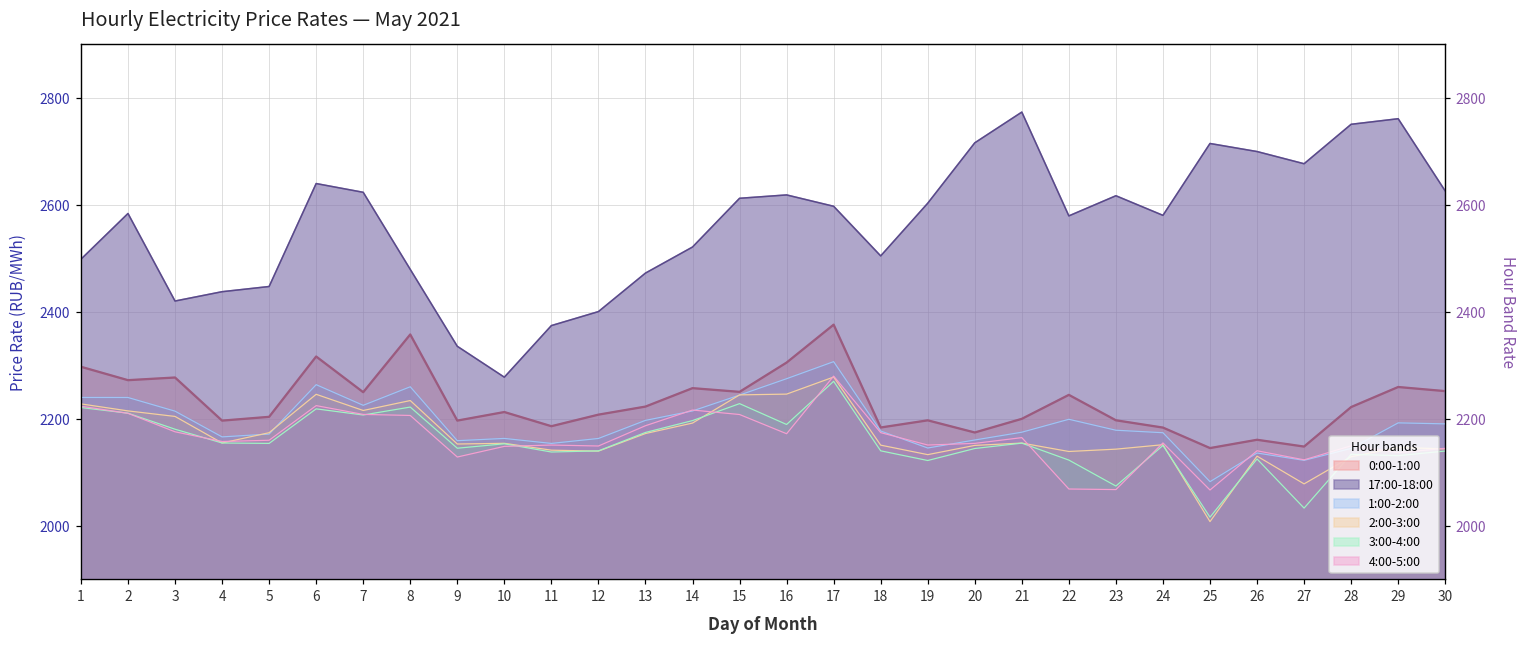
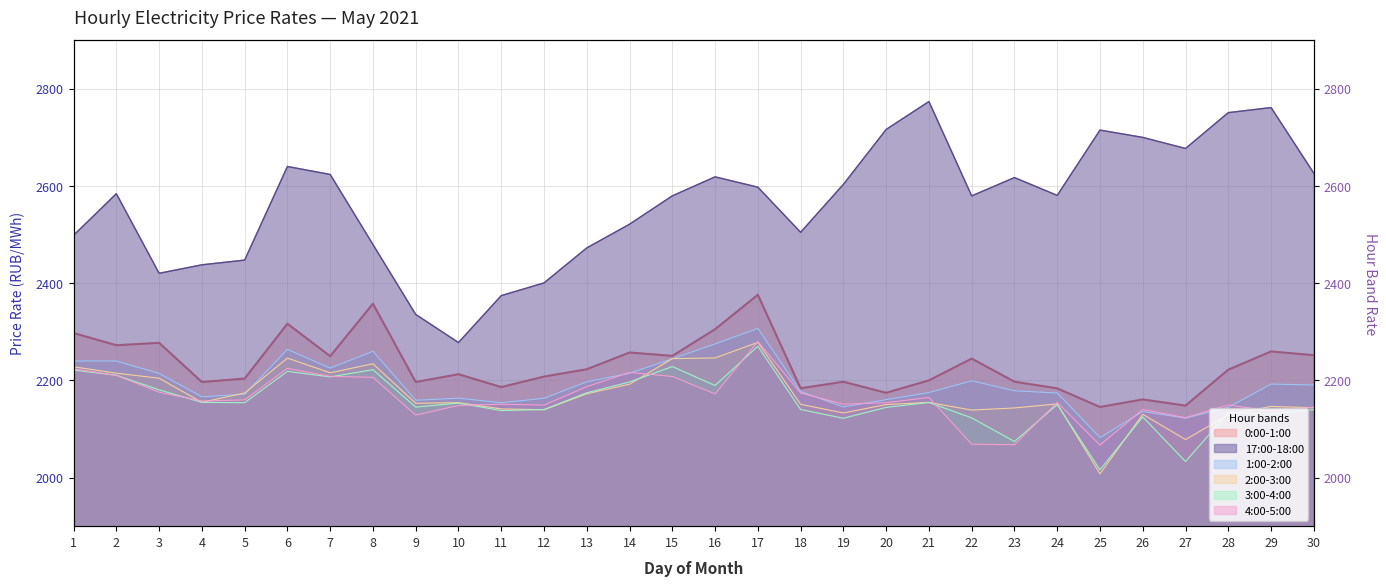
  {
    "17:00-18:00": {
      "1": 2500,
      "2": 2580,
      "3": 2420,
      "4": 2440,
      "5": 2450,
      "6": 2640,
      "7": 2620,
      "8": 2480,
      "9": 2340,
      "10": 2280,
      "11": 2370,
      "12": 2400,
      "13": 2470,
      "14": 2520,
-     "15": 2610,
+     "15": 2580,
      "16": 2620,
      "17": 2600,
      "18": 2500,
      "19": 2600,
      "20": 2720,
      "21": 2770,
      "22": 2580,
      "23": 2620,
      "24": 2580,
      "25": 2710,
      "26": 2700,
      "27": 2680,
      "28": 2750,
      "29": 2760,
      "30": 2630
    }
  }
